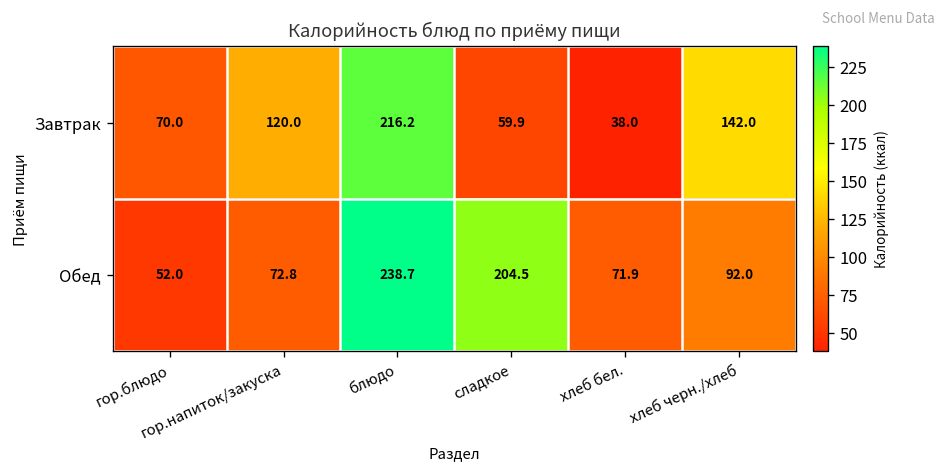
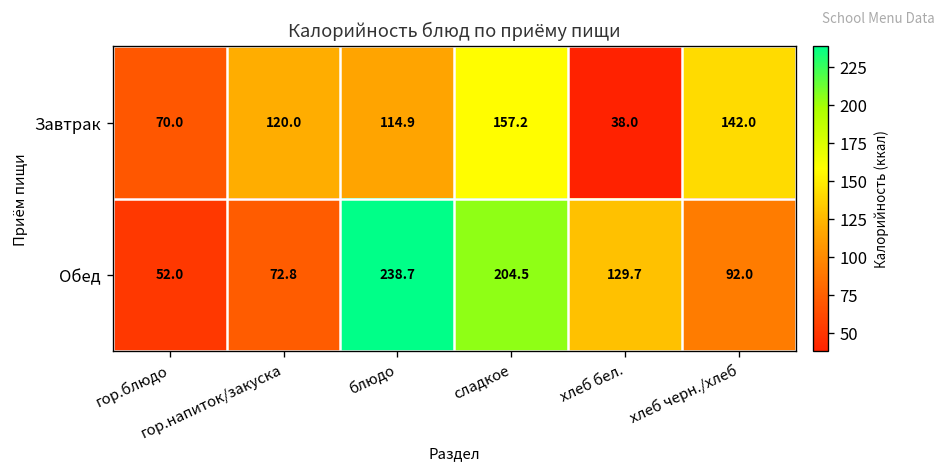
  {
    "Завтрак": {
      "гор.блюдо": 70.0,
      "гор.напиток/закуска": 120.0,
-     "блюдо": 216.2,
-     "сладкое": 59.9,
+     "блюдо": 114.9,
+     "сладкое": 157.2,
      "хлеб бел.": 38.0,
      "хлеб черн./хлеб": 142.0
    },
    "Обед": {
      "гор.блюдо": 52.0,
      "гор.напиток/закуска": 72.8,
      "блюдо": 238.7,
      "сладкое": 204.5,
-     "хлеб бел.": 71.9,
+     "хлеб бел.": 129.7,
      "хлеб черн./хлеб": 92.0
    }
  }
